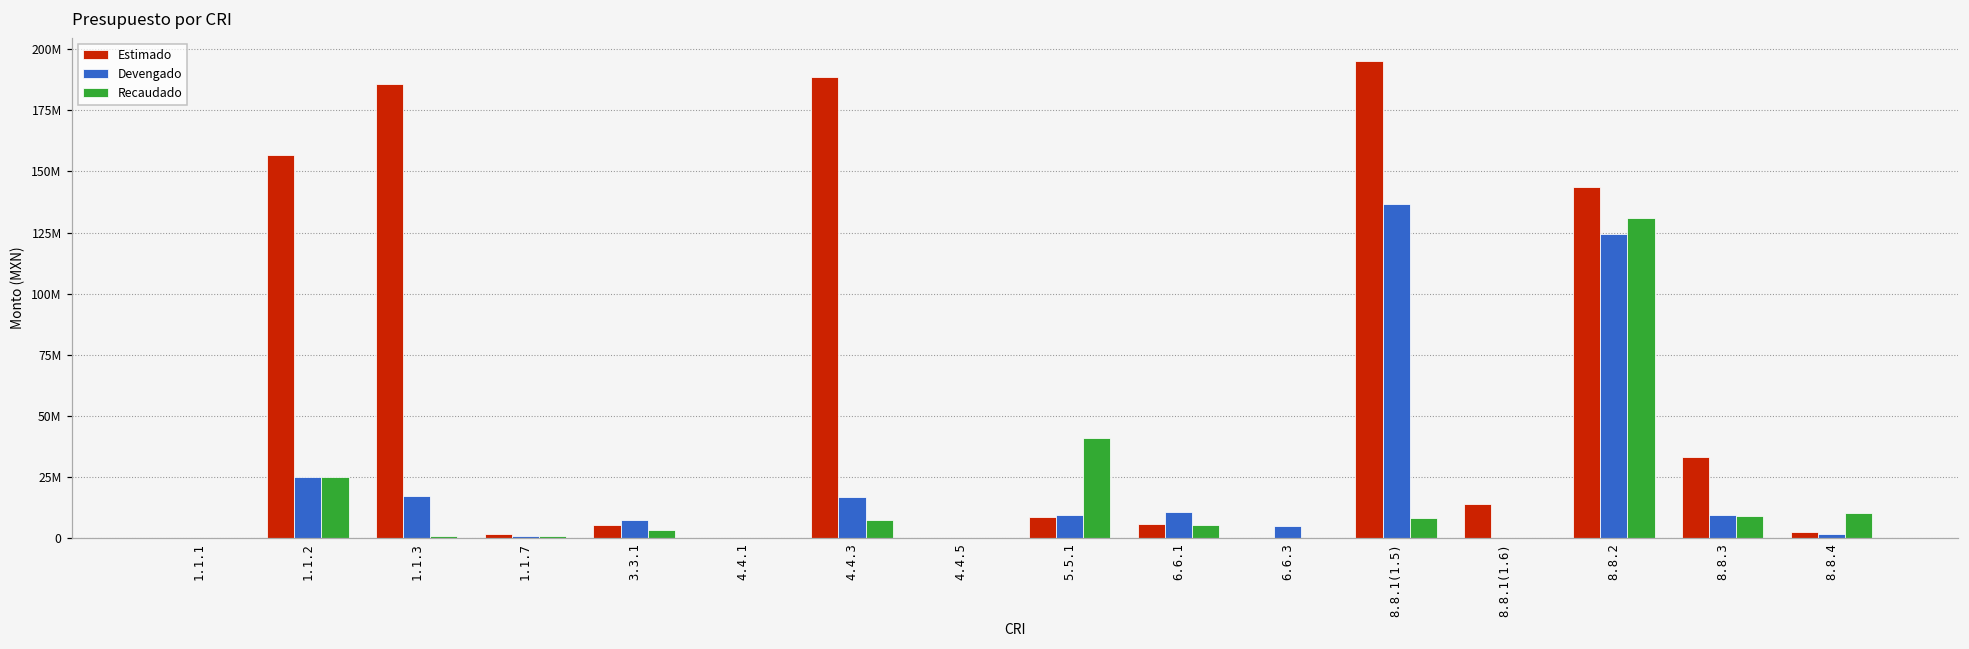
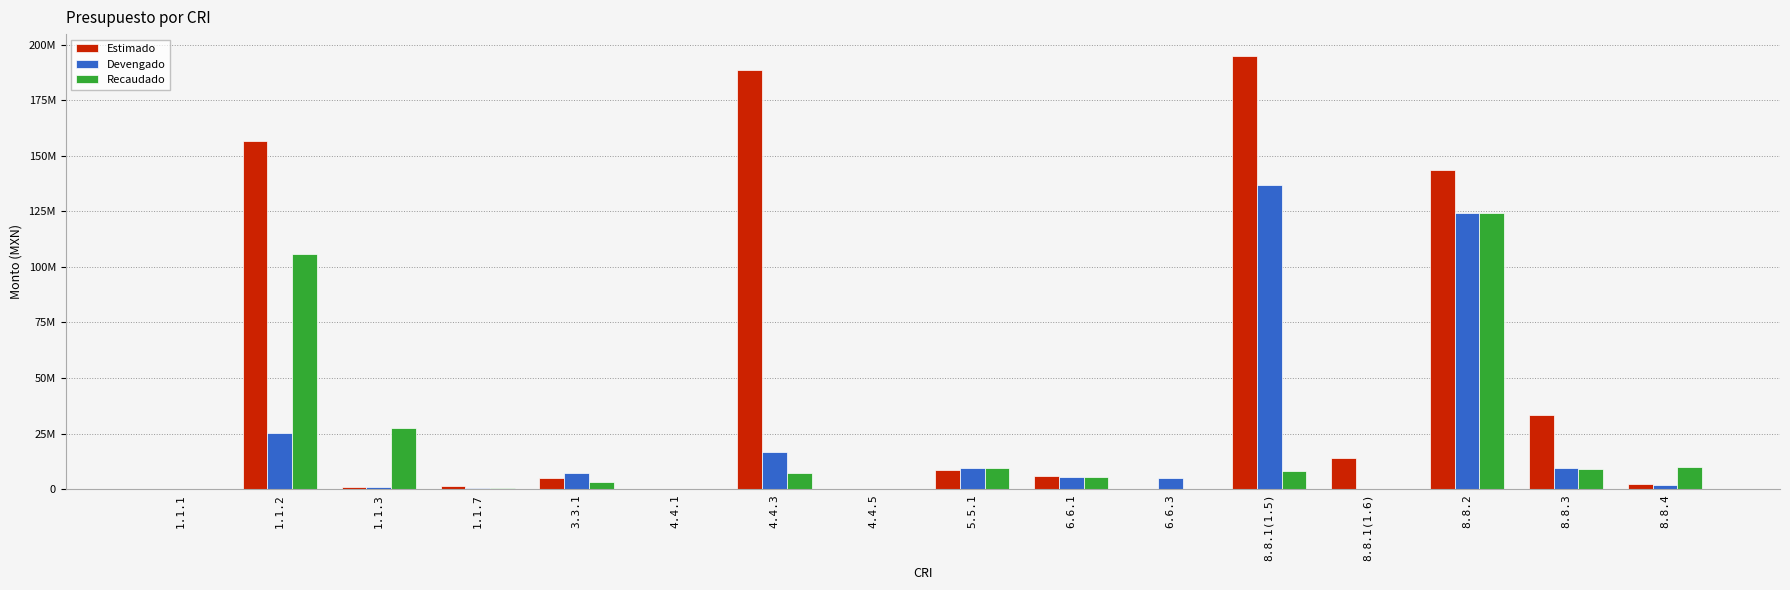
  {
    "Estimado": {
      "1.1.2": 157000000,
-     "1.1.3": 186000000,
+     "1.1.3": 1000000,
      "1.1.7": 2000000,
      "3.3.1": 5000000,
      "4.4.3": 189000000,
      "5.5.1": 9000000,
      "6.6.1": 6000000,
      "8.8.1(1.5)": 195000000,
      "8.8.1(1.6)": 14000000,
      "8.8.2": 144000000,
      "8.8.3": 33000000,
      "8.8.4": 2000000
    },
    "Devengado": {
      "1.1.1": 0,
      "1.1.2": 25000000,
-     "1.1.3": 17000000,
+     "1.1.3": 1000000,
      "3.3.1": 7000000,
      "4.4.1": 0,
      "4.4.3": 17000000,
      "4.4.5": 0,
      "5.5.1": 10000000,
-     "6.6.1": 10000000,
+     "6.6.1": 5000000,
      "6.6.3": 5000000,
      "8.8.1(1.5)": 137000000,
      "8.8.1(1.6)": 0,
      "8.8.2": 124000000,
      "8.8.3": 9000000,
      "8.8.4": 2000000
    },
    "Recaudado": {
      "1.1.1": 0,
-     "1.1.2": 25000000,
-     "1.1.3": 1000000,
+     "1.1.2": 106000000,
+     "1.1.3": 27000000,
      "3.3.1": 3000000,
      "4.4.1": 0,
      "4.4.3": 7000000,
      "4.4.5": 0,
-     "5.5.1": 41000000,
+     "5.5.1": 10000000,
      "6.6.1": 5000000,
      "8.8.1(1.5)": 8000000,
      "8.8.1(1.6)": 0,
-     "8.8.2": 131000000,
+     "8.8.2": 124000000,
      "8.8.3": 9000000,
      "8.8.4": 10000000
    }
  }
